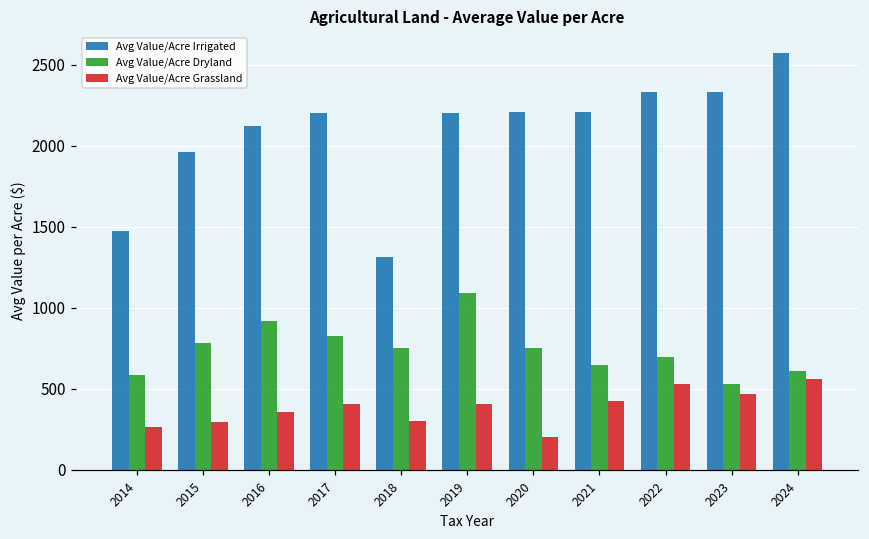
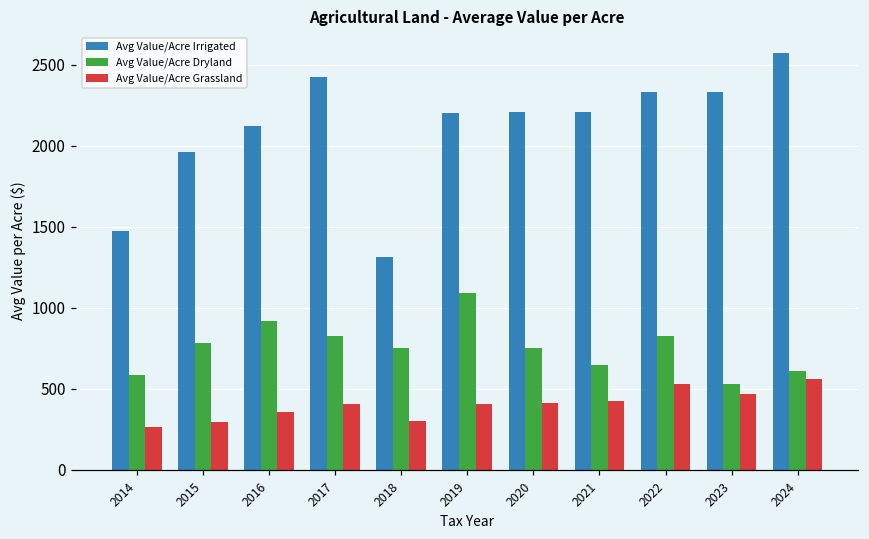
  {
    "Avg Value/Acre Irrigated": {
      "2014": 1480,
      "2015": 1960,
      "2016": 2120,
-     "2017": 2200,
+     "2017": 2420,
      "2018": 1310,
      "2019": 2200,
      "2020": 2210,
      "2021": 2210,
      "2022": 2330,
      "2023": 2330,
      "2024": 2570
    },
    "Avg Value/Acre Dryland": {
      "2014": 580,
      "2015": 790,
      "2016": 920,
      "2017": 830,
      "2018": 750,
      "2019": 1090,
      "2020": 750,
      "2021": 650,
-     "2022": 700,
+     "2022": 830,
      "2023": 530,
      "2024": 610
    },
    "Avg Value/Acre Grassland": {
      "2014": 260,
      "2015": 290,
      "2016": 360,
      "2017": 410,
      "2018": 300,
      "2019": 410,
-     "2020": 200,
+     "2020": 410,
      "2021": 420,
      "2022": 530,
      "2023": 470,
      "2024": 560
    }
  }
